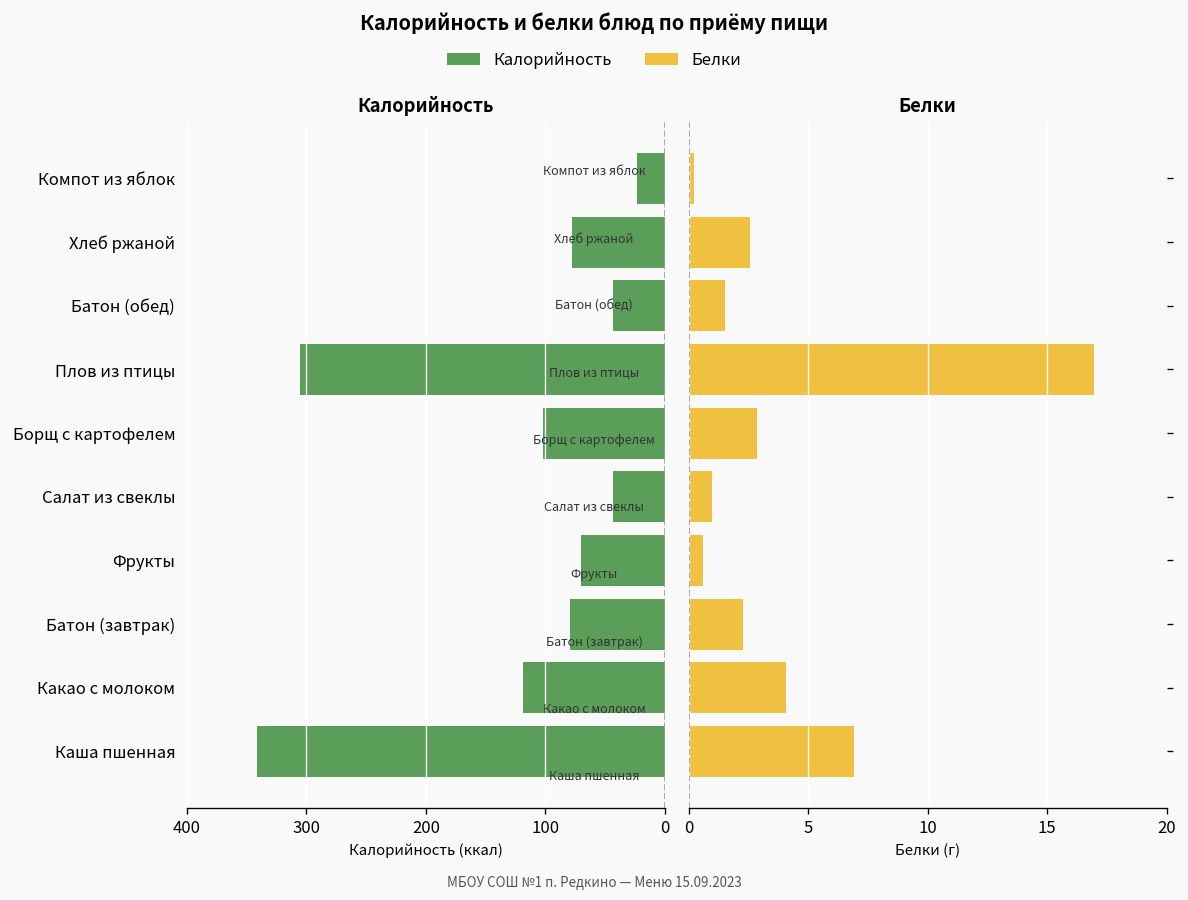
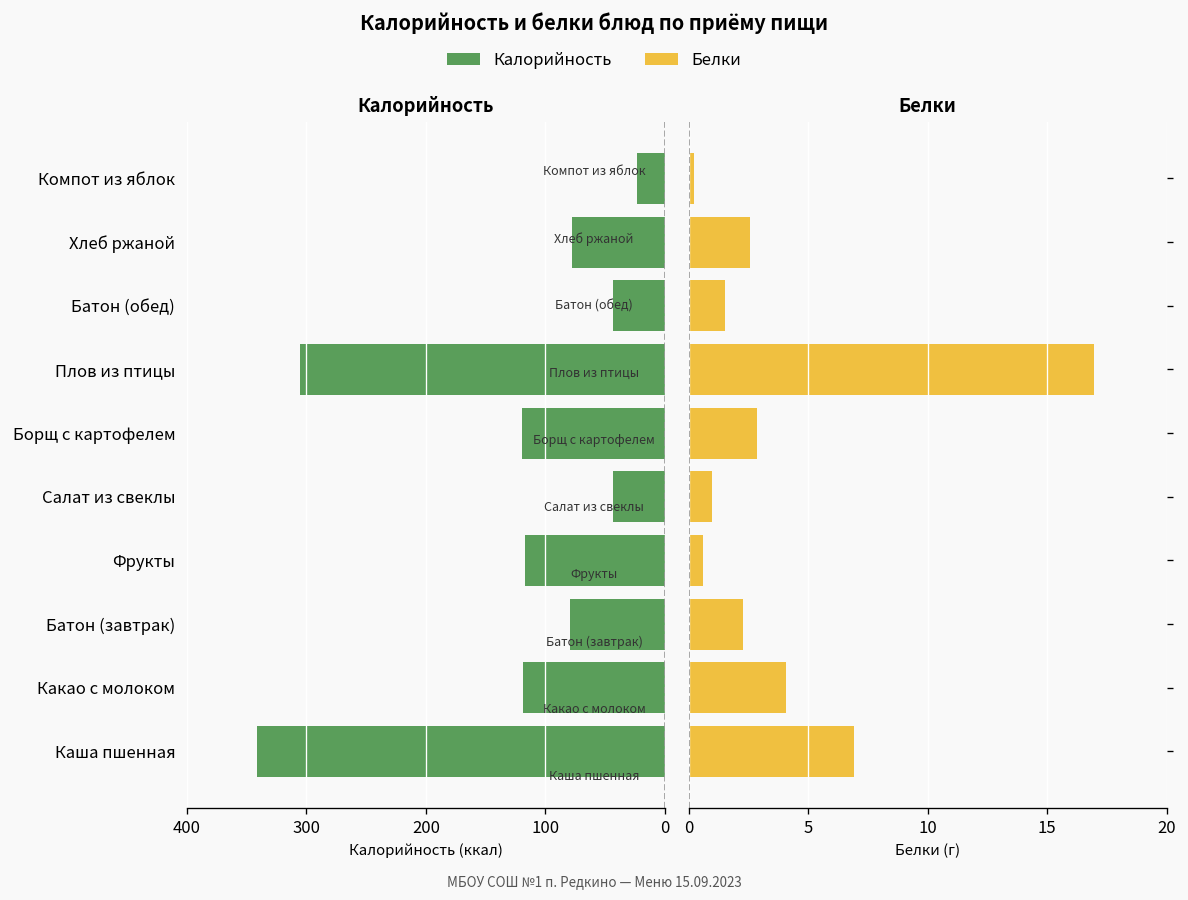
  {
    "Калорийность": {
      "Компот из яблок": 20,
      "Хлеб ржаной": 80,
      "Батон (обед)": 40,
      "Плов из птицы": 310,
-     "Борщ с картофелем": 100,
+     "Борщ с картофелем": 120,
      "Салат из свеклы": 40,
-     "Фрукты": 70,
+     "Фрукты": 120,
      "Батон (завтрак)": 80,
      "Какао с молоком": 120,
      "Каша пшенная": 340
    }
  }
